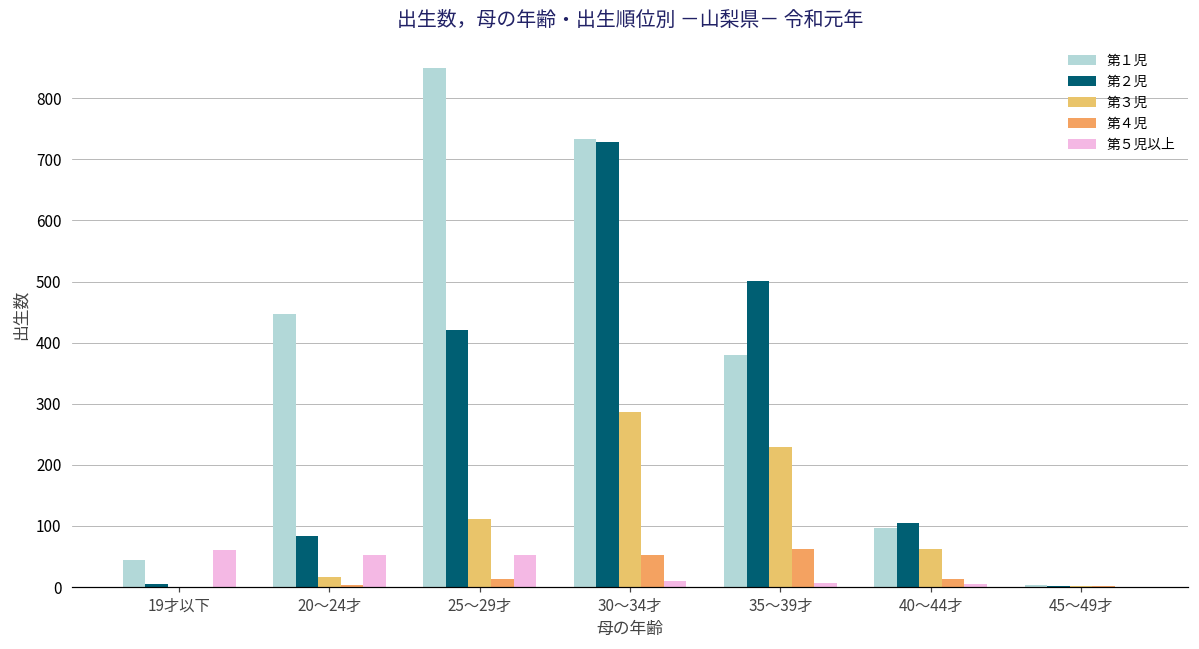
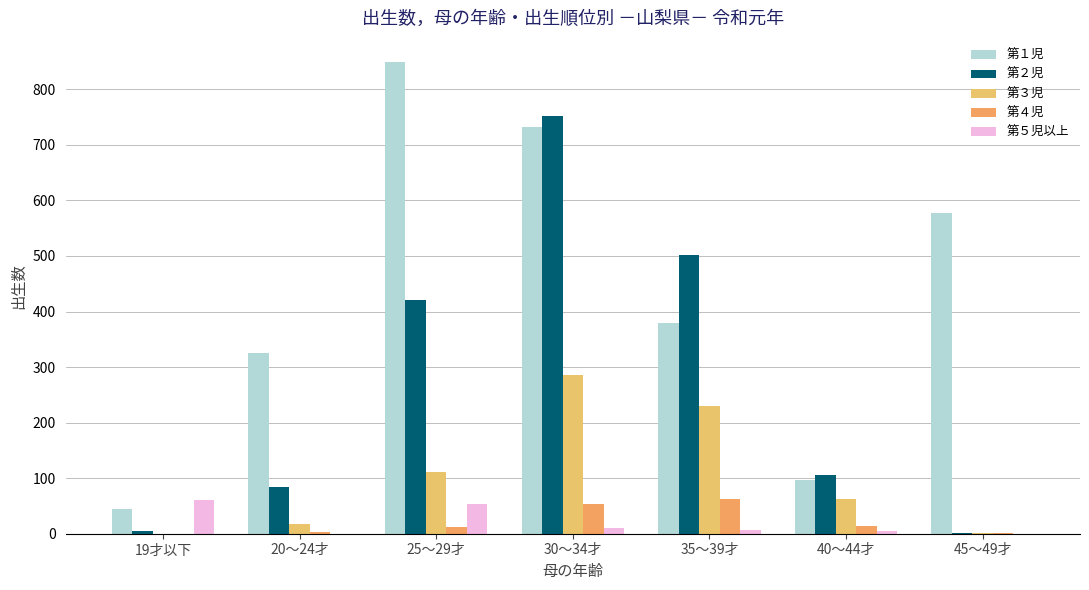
  {
    "第１児": {
      "19才以下": 50,
-     "20～24才": 450,
+     "20～24才": 330,
      "25～29才": 850,
      "30～34才": 730,
      "35～39才": 380,
      "40～44才": 100,
-     "45～49才": 0
+     "45～49才": 580
    },
    "第２児": {
      "19才以下": 10,
      "20～24才": 80,
      "25～29才": 420,
-     "30～34才": 730,
+     "30～34才": 750,
      "35～39才": 500,
      "40～44才": 110
    },
    "第５児以上": {
      "19才以下": 60,
-     "20～24才": 50,
+     "20～24才": 0,
      "25～29才": 50,
      "30～34才": 10,
      "35～39才": 10,
      "40～44才": 10,
      "45～49才": 0
    }
  }
